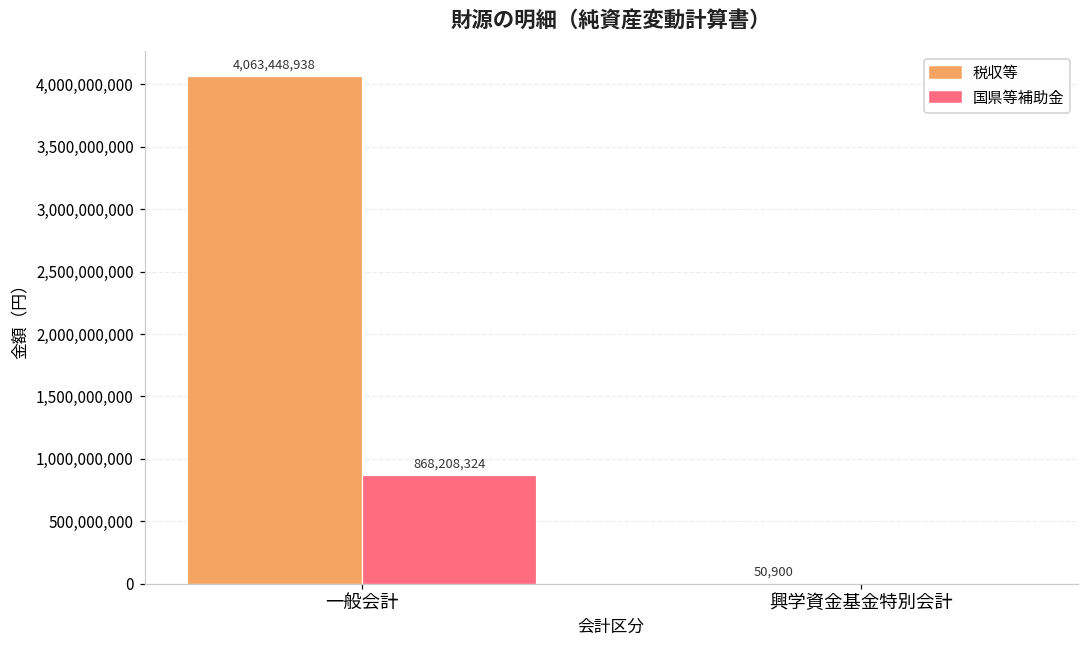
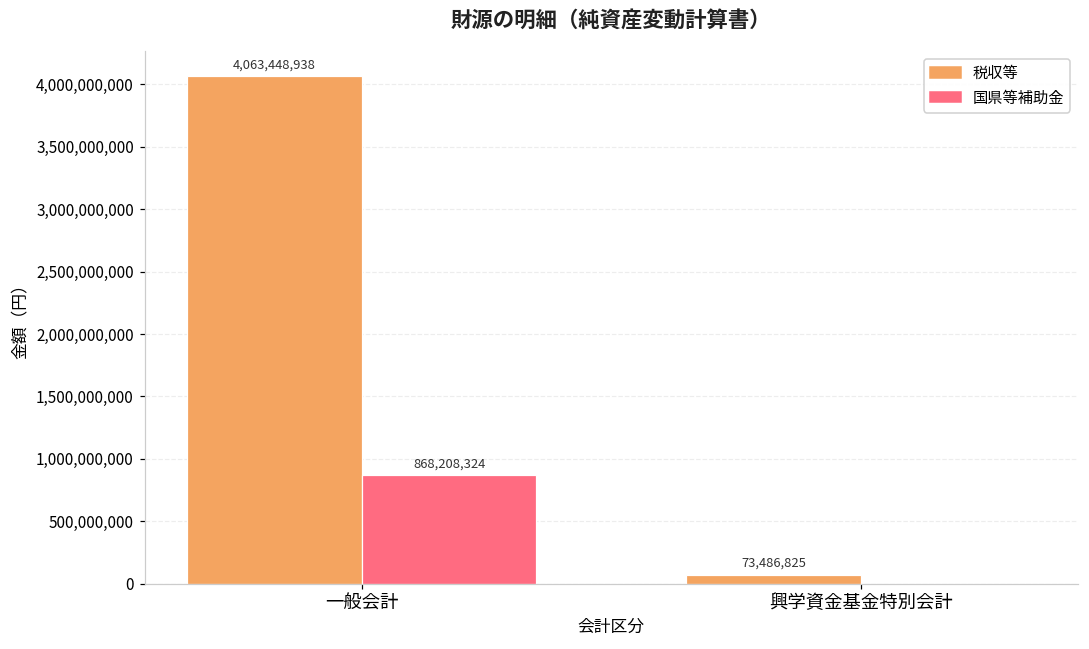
  {
    "税収等": {
      "一般会計": "4,063,448,938",
-     "興学資金基金特別会計": "50,900"
+     "興学資金基金特別会計": "73,486,825"
    },
    "国県等補助金": {
      "一般会計": "868,208,324"
    }
  }
